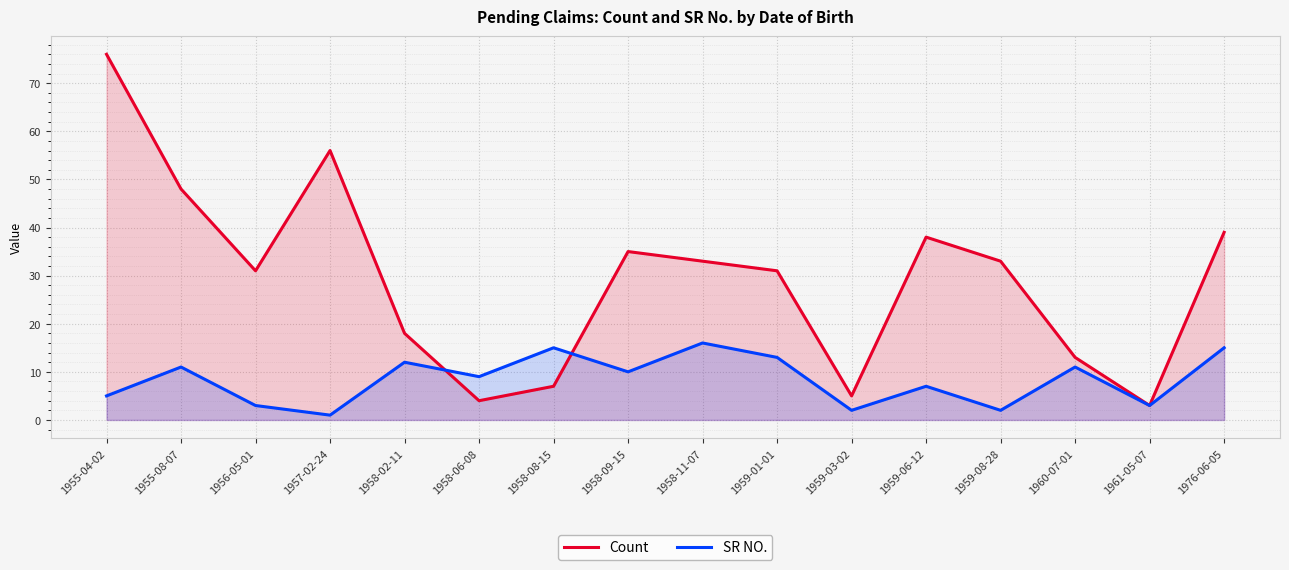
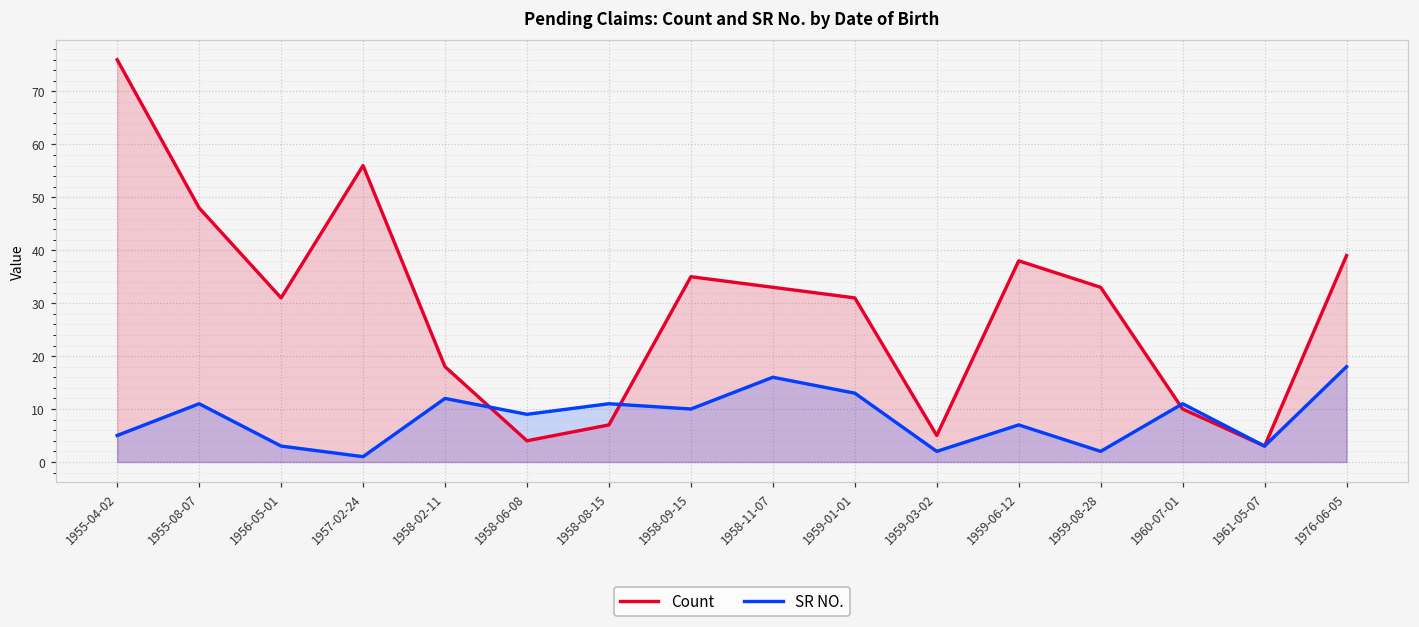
  {
    "Count": {
      "1955-04-02": 76,
      "1955-08-07": 48,
      "1956-05-01": 31,
      "1957-02-24": 56,
      "1958-02-11": 18,
      "1958-06-08": 4,
      "1958-08-15": 7,
      "1958-09-15": 35,
      "1958-11-07": 33,
      "1959-01-01": 31,
      "1959-03-02": 5,
      "1959-06-12": 38,
      "1959-08-28": 33,
-     "1960-07-01": 13,
+     "1960-07-01": 10,
      "1976-06-05": 39
    },
    "SR NO.": {
      "1955-04-02": 5,
      "1955-08-07": 11,
      "1956-05-01": 3,
      "1957-02-24": 1,
      "1958-02-11": 12,
      "1958-06-08": 9,
-     "1958-08-15": 15,
+     "1958-08-15": 11,
      "1958-09-15": 10,
      "1958-11-07": 16,
      "1959-01-01": 13,
      "1959-03-02": 2,
      "1959-06-12": 7,
      "1959-08-28": 2,
      "1960-07-01": 11,
-     "1976-06-05": 15
+     "1976-06-05": 18
    }
  }
